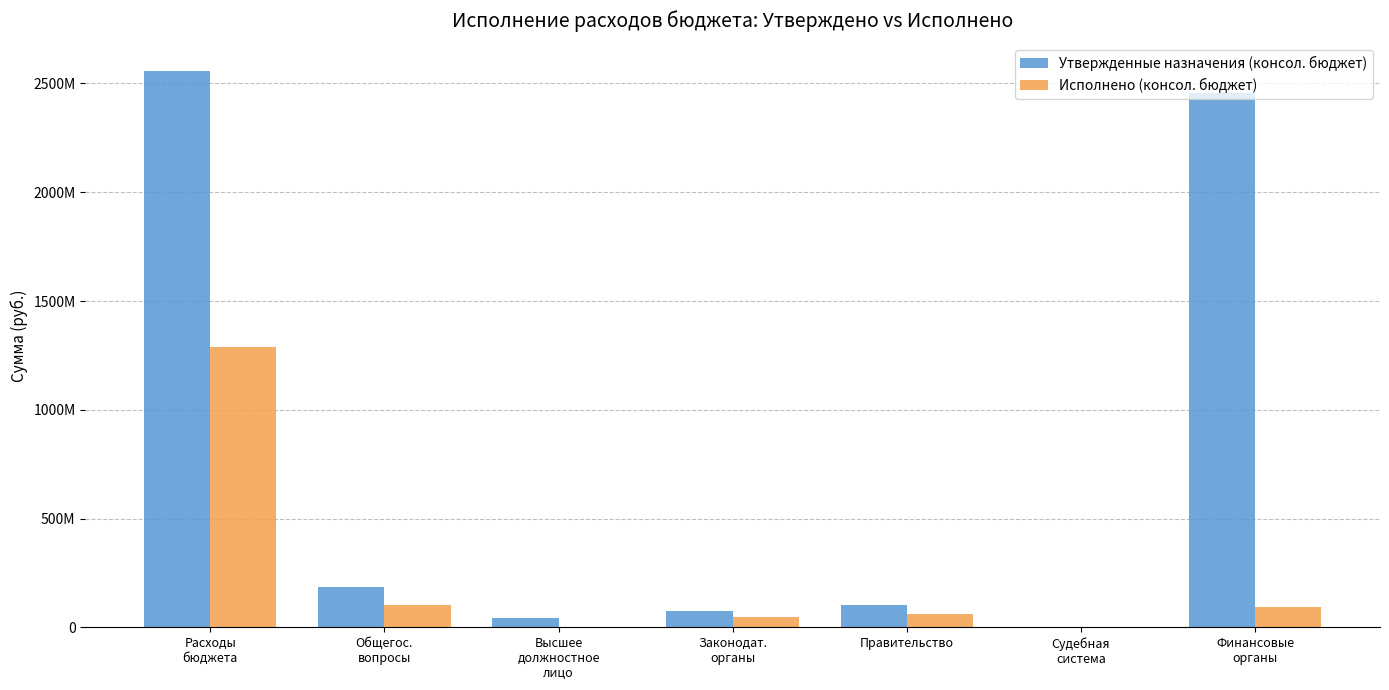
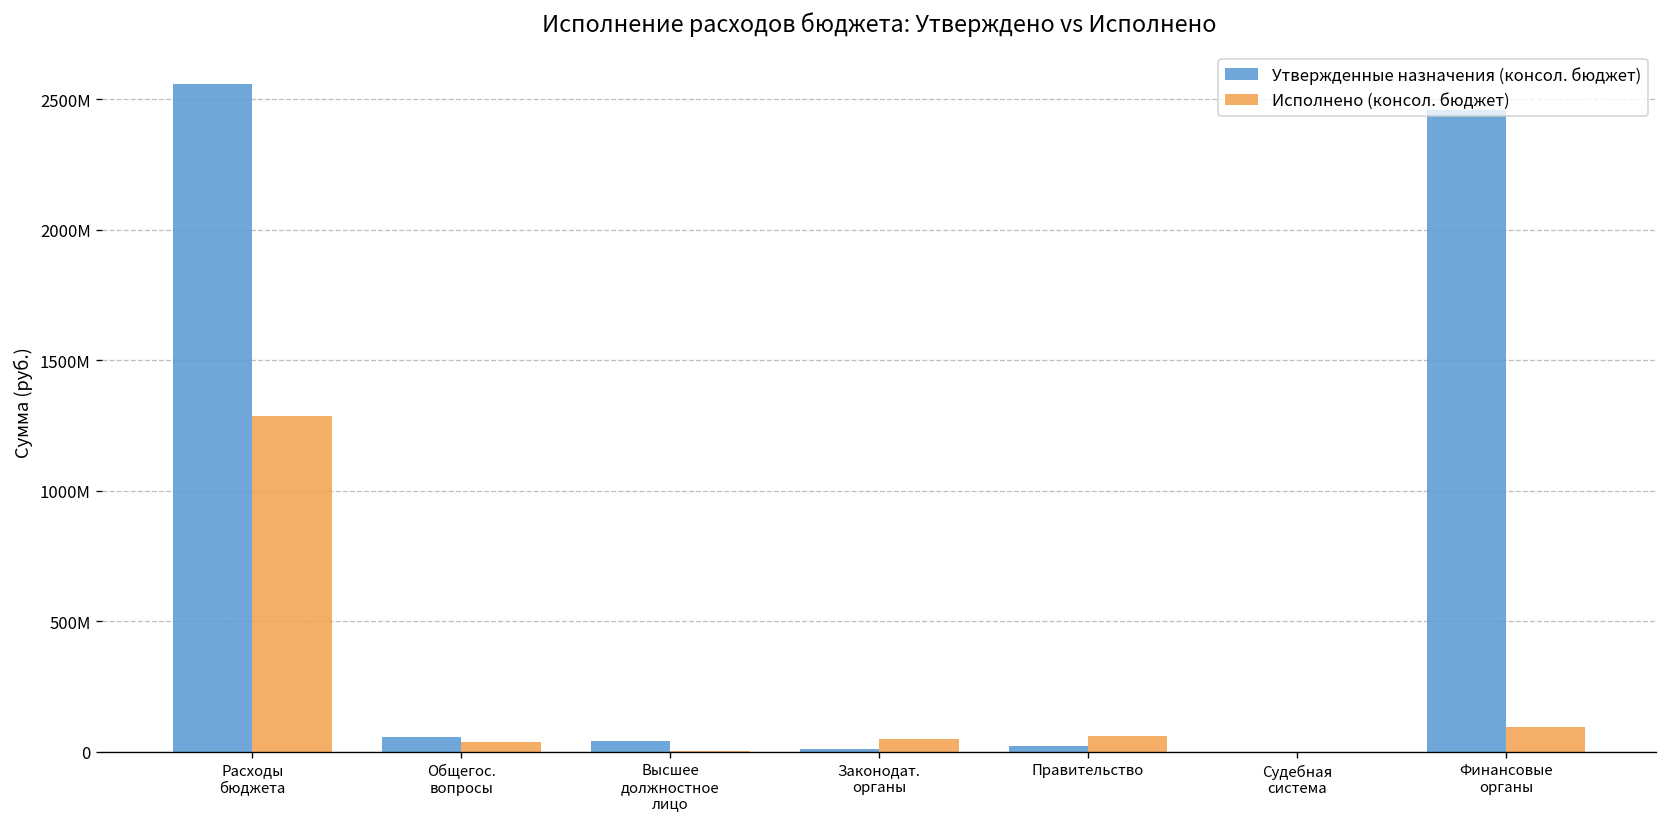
  {
    "Утвержденные назначения (консол. бюджет)": {
      "Расходы бюджета": 2560000000,
-     "Общегос. вопросы": 190000000,
+     "Общегос. вопросы": 60000000,
      "Высшее должностное лицо": 40000000,
-     "Законодат. органы": 70000000,
-     "Правительство": 100000000
+     "Законодат. органы": 10000000,
+     "Правительство": 20000000
    },
    "Исполнено (консол. бюджет)": {
      "Расходы бюджета": 1290000000,
-     "Общегос. вопросы": 100000000,
+     "Общегос. вопросы": 40000000,
      "Законодат. органы": 50000000,
      "Правительство": 60000000,
      "Финансовые органы": 100000000
    }
  }
